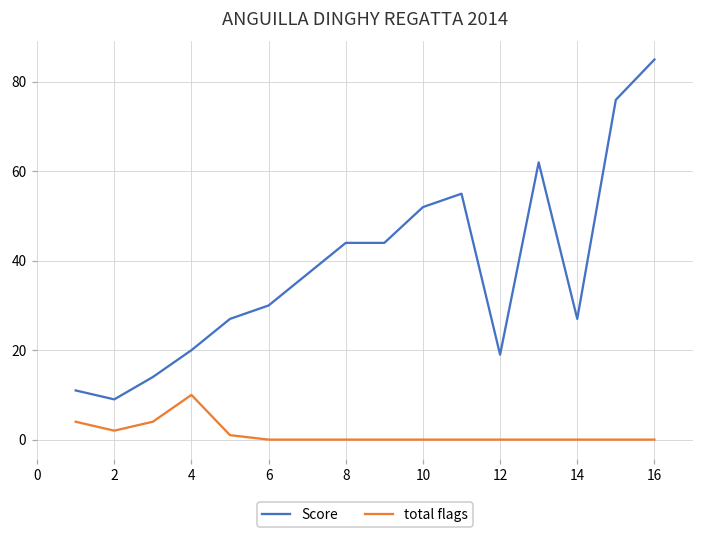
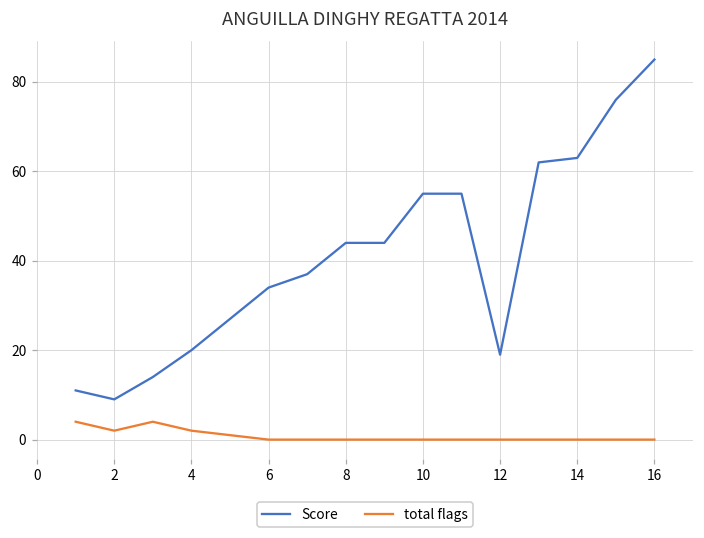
  {
    "Score": {
      "2": 9,
      "4": 20,
-     "6": 30,
+     "6": 34,
      "8": 44,
-     "10": 52,
+     "10": 55,
      "12": 19,
-     "14": 27,
+     "14": 63,
      "16": 85
    },
    "total flags": {
      "2": 2,
-     "4": 10,
+     "4": 2,
      "6": 0,
      "8": 0,
      "10": 0,
      "12": 0,
      "14": 0,
      "16": 0
    }
  }
